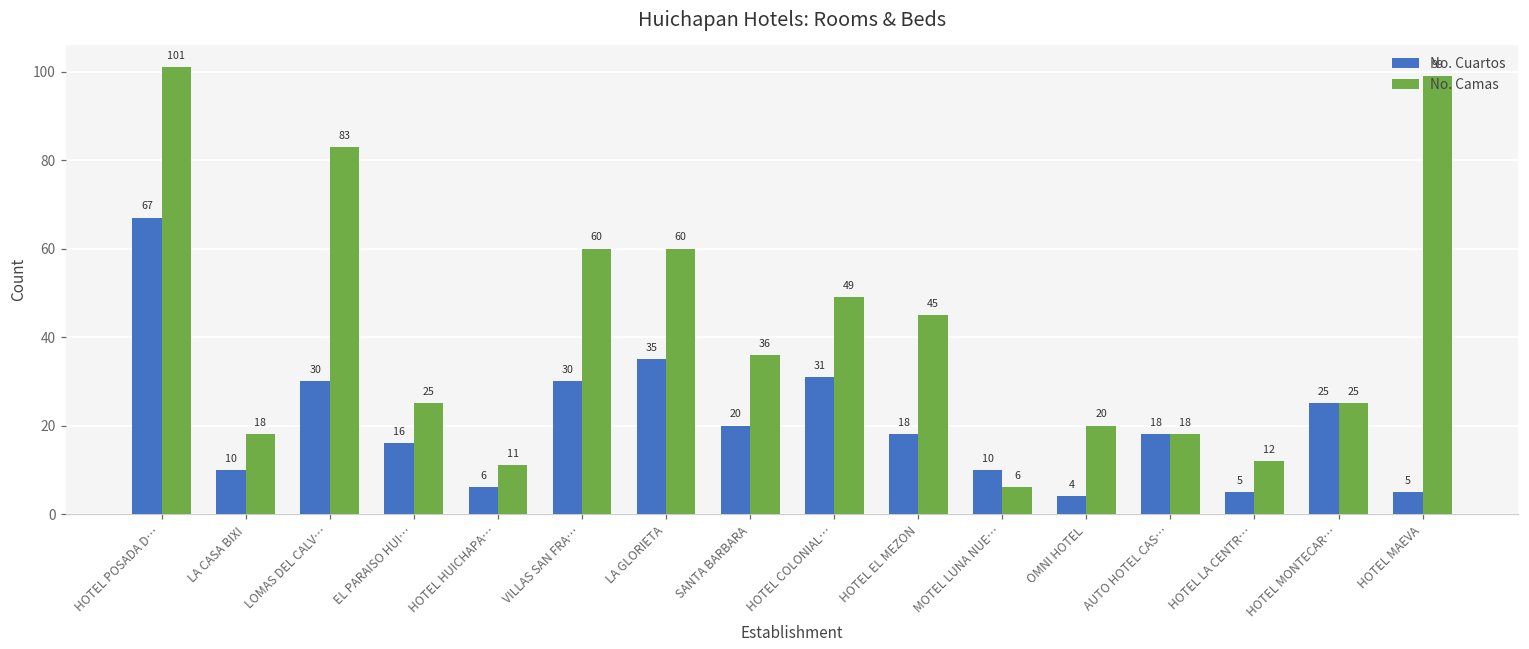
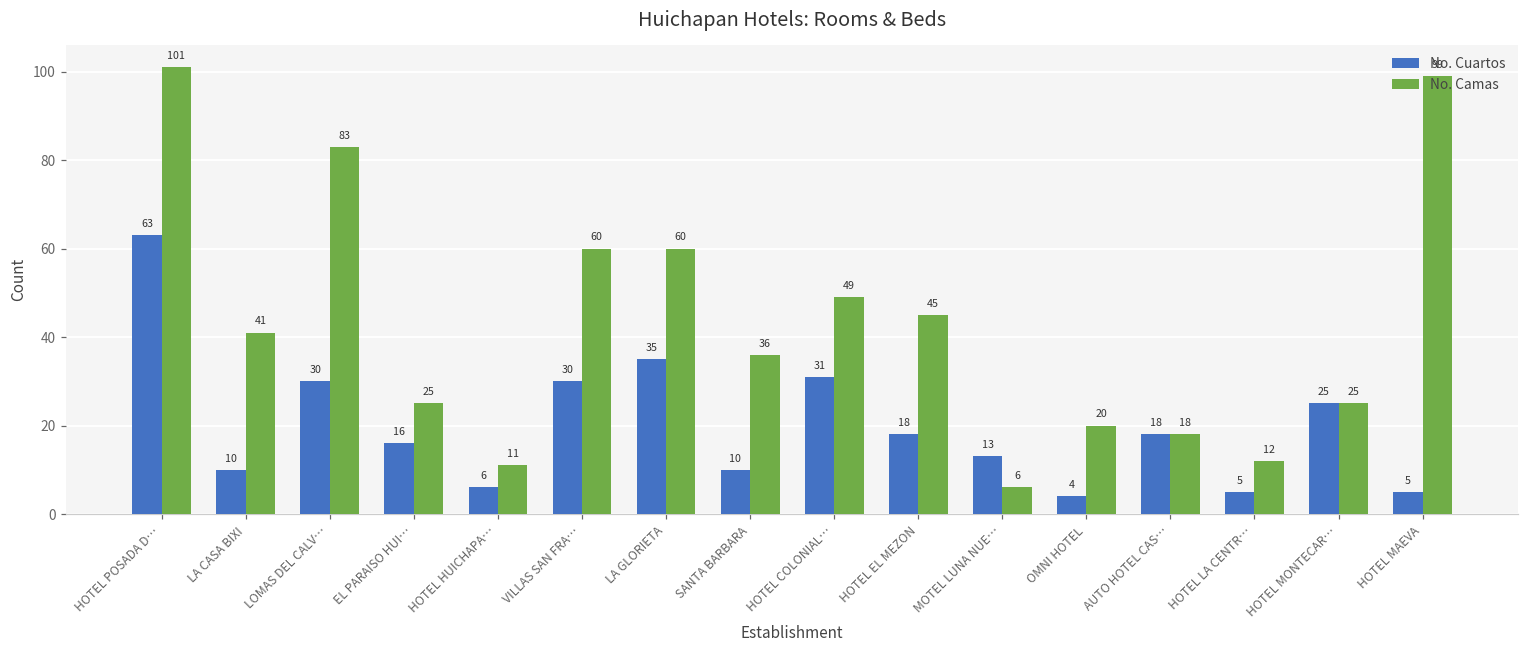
  {
    "No. Cuartos": {
-     "HOTEL POSADA D…": 67,
+     "HOTEL POSADA D…": 63,
      "LA CASA BIXI": 10,
      "LOMAS DEL CALV…": 30,
      "EL PARAISO HUI…": 16,
      "HOTEL HUICHAPA…": 6,
      "VILLAS SAN FRA…": 30,
      "LA GLORIETA": 35,
-     "SANTA BARBARA": 20,
+     "SANTA BARBARA": 10,
      "HOTEL COLONIAL…": 31,
      "HOTEL EL MEZON": 18,
-     "MOTEL LUNA NUE…": 10,
+     "MOTEL LUNA NUE…": 13,
      "OMNI HOTEL": 4,
      "AUTO HOTEL CAS…": 18,
      "HOTEL LA CENTR…": 5,
      "HOTEL MONTECAR…": 25,
      "HOTEL MAEVA": 5
    },
    "No. Camas": {
      "HOTEL POSADA D…": 101,
-     "LA CASA BIXI": 18,
+     "LA CASA BIXI": 41,
      "LOMAS DEL CALV…": 83,
      "EL PARAISO HUI…": 25,
      "HOTEL HUICHAPA…": 11,
      "VILLAS SAN FRA…": 60,
      "LA GLORIETA": 60,
      "SANTA BARBARA": 36,
      "HOTEL COLONIAL…": 49,
      "HOTEL EL MEZON": 45,
      "MOTEL LUNA NUE…": 6,
      "OMNI HOTEL": 20,
      "AUTO HOTEL CAS…": 18,
      "HOTEL LA CENTR…": 12,
      "HOTEL MONTECAR…": 25,
      "HOTEL MAEVA": 99
    }
  }
